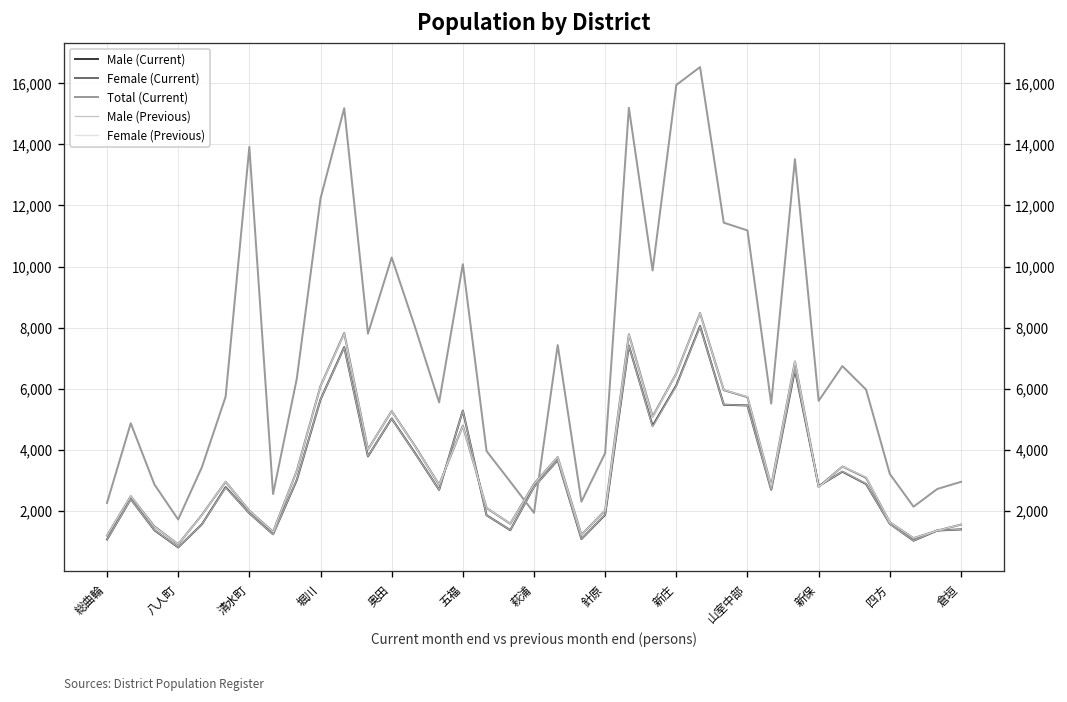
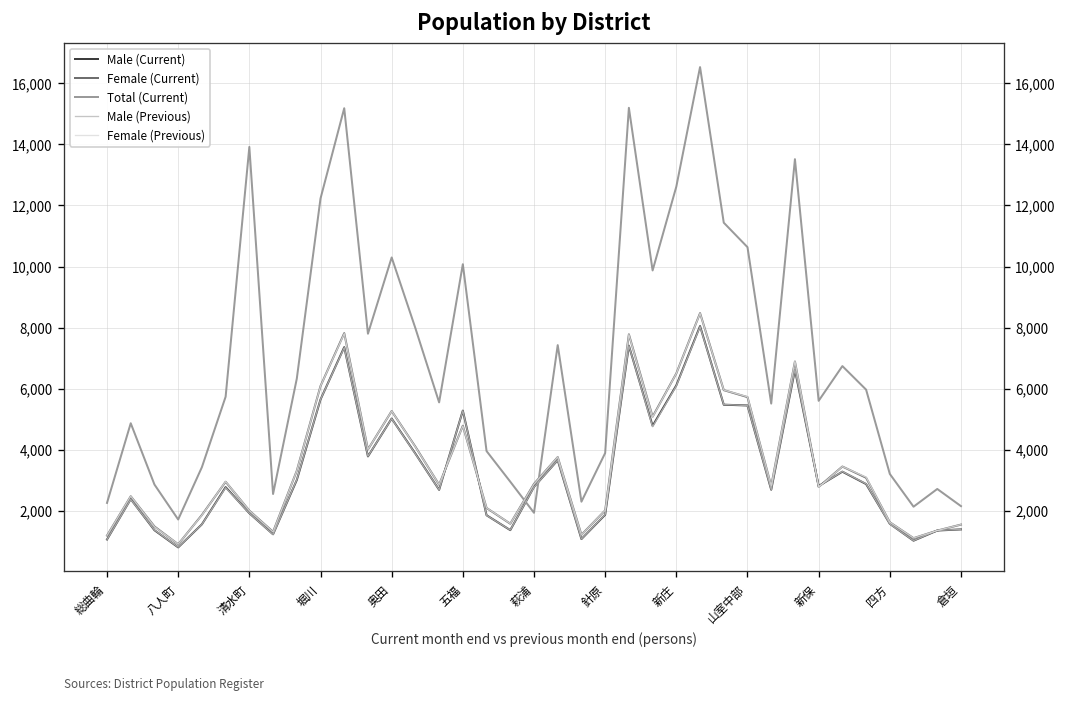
  {
    "Total (Current)": {
      "総曲輪": "2,300",
      "八人町": "1,700",
      "清水町": "13,900",
      "堀川": "12,200",
      "奥田": "10,300",
      "五福": "10,100",
      "萩浦": "1,900",
      "針原": "3,900",
-     "新庄": "15,900",
-     "山室中部": "11,200",
+     "新庄": "12,600",
+     "山室中部": "10,600",
      "新保": "5,600",
      "四方": "3,200",
-     "倉垣": "3,000"
+     "倉垣": "2,200"
    }
  }
